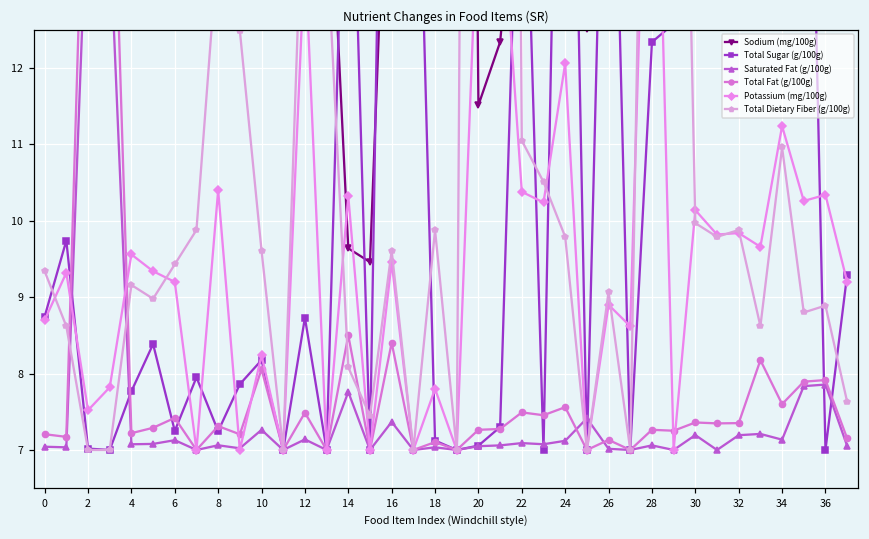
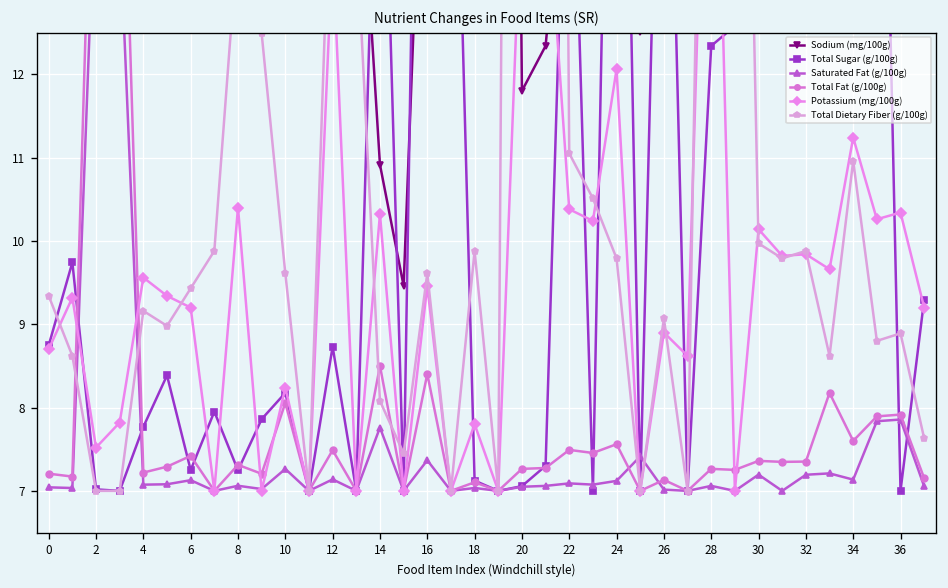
  {
    "Sodium (mg/100g)": {
-     "14": 9.6,
-     "20": 11.5
+     "14": 10.9,
+     "20": 11.8
    }
  }
